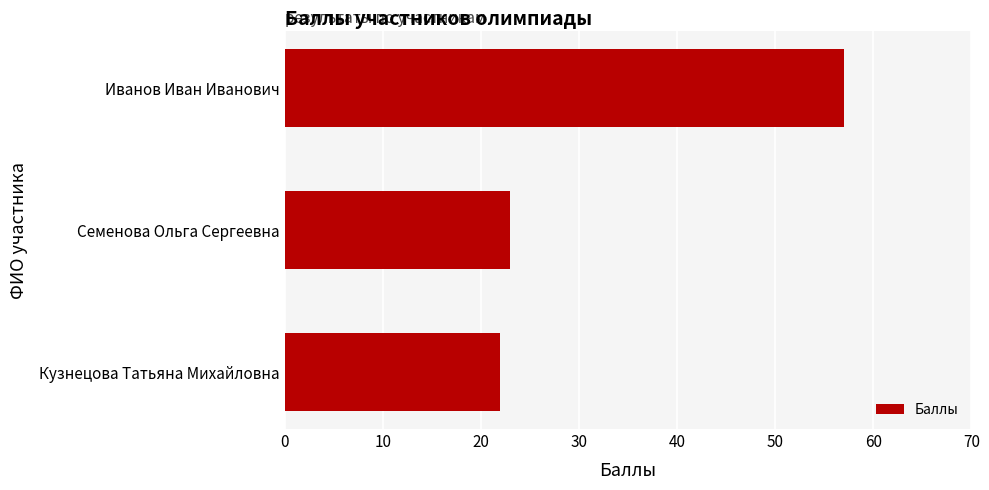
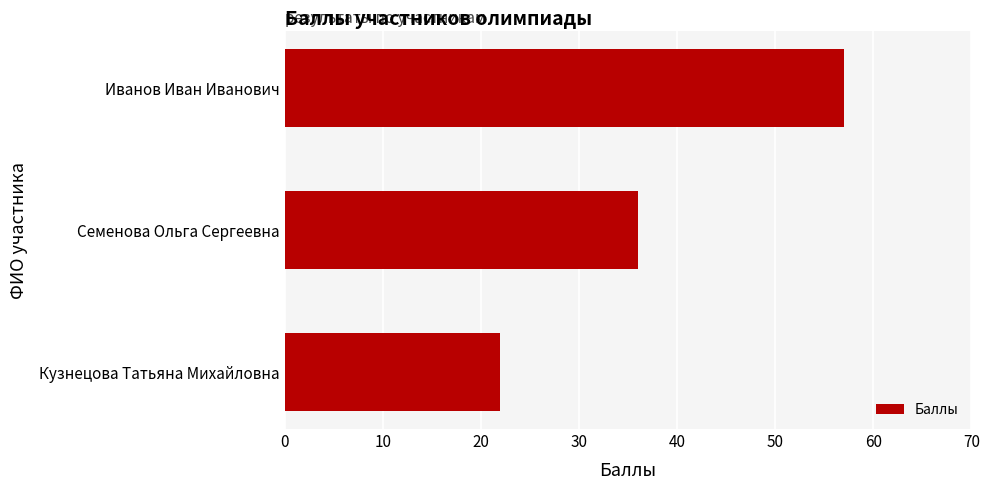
  {
    "Иванов Иван Иванович": 57,
-   "Семенова Ольга Сергеевна": 23,
+   "Семенова Ольга Сергеевна": 36,
    "Кузнецова Татьяна Михайловна": 22
  }
